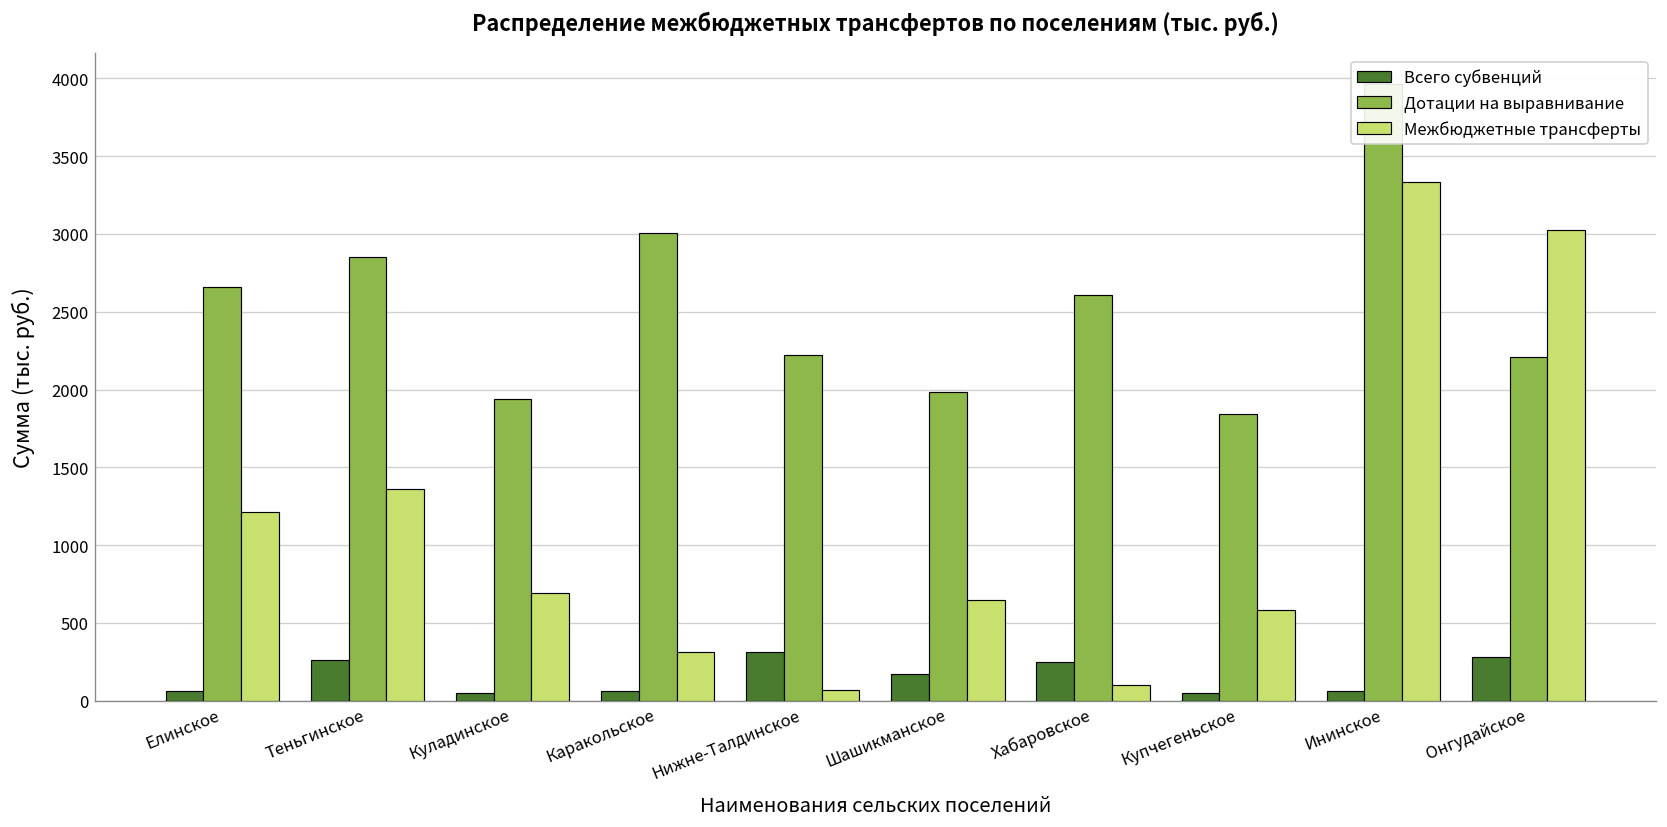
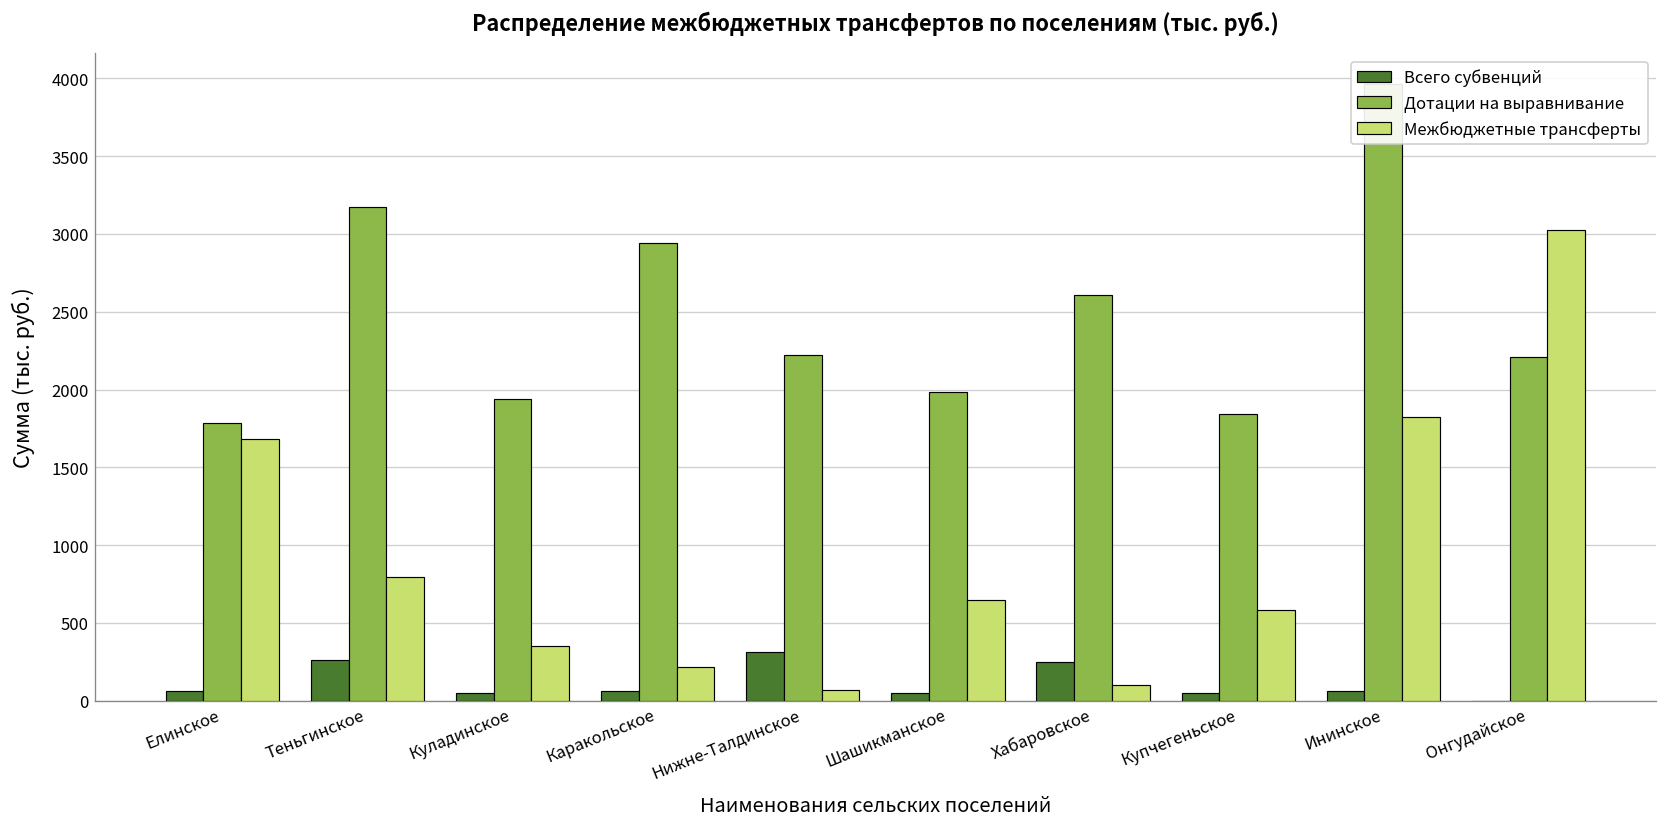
  {
    "Всего субвенций": {
      "Елинское": 60,
      "Теньгинское": 260,
      "Куладинское": 50,
      "Каракольское": 60,
      "Нижне-Талдинское": 310,
-     "Шашикманское": 170,
+     "Шашикманское": 50,
      "Хабаровское": 250,
      "Купчегеньское": 50,
      "Ининское": 60,
-     "Онгудайское": 280
+     "Онгудайское": 0
    },
    "Дотации на выравнивание": {
-     "Елинское": 2660,
-     "Теньгинское": 2850,
+     "Елинское": 1790,
+     "Теньгинское": 3170,
      "Куладинское": 1940,
-     "Каракольское": 3010,
+     "Каракольское": 2940,
      "Нижне-Талдинское": 2230,
      "Шашикманское": 1990,
      "Хабаровское": 2610,
      "Купчегеньское": 1850,
      "Онгудайское": 2210
    },
    "Межбюджетные трансферты": {
-     "Елинское": 1210,
-     "Теньгинское": 1360,
-     "Куладинское": 690,
-     "Каракольское": 310,
+     "Елинское": 1680,
+     "Теньгинское": 800,
+     "Куладинское": 350,
+     "Каракольское": 220,
      "Нижне-Талдинское": 70,
      "Шашикманское": 650,
      "Хабаровское": 100,
      "Купчегеньское": 580,
-     "Ининское": 3340,
+     "Ининское": 1830,
      "Онгудайское": 3030
    }
  }
